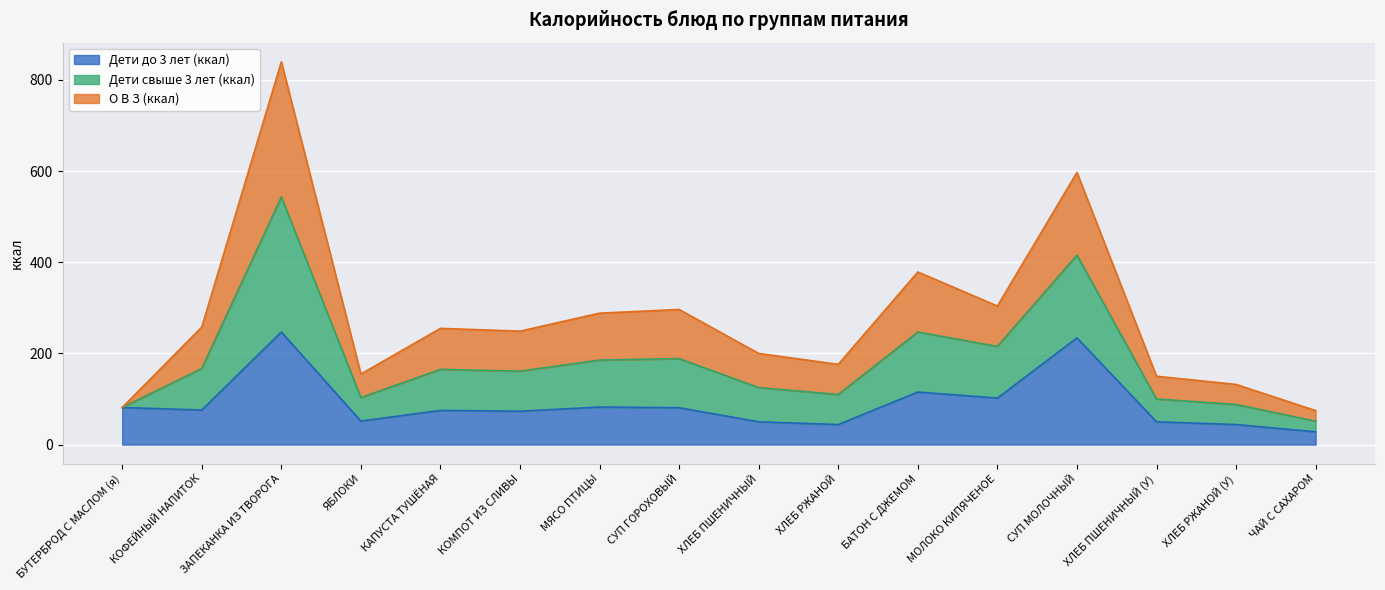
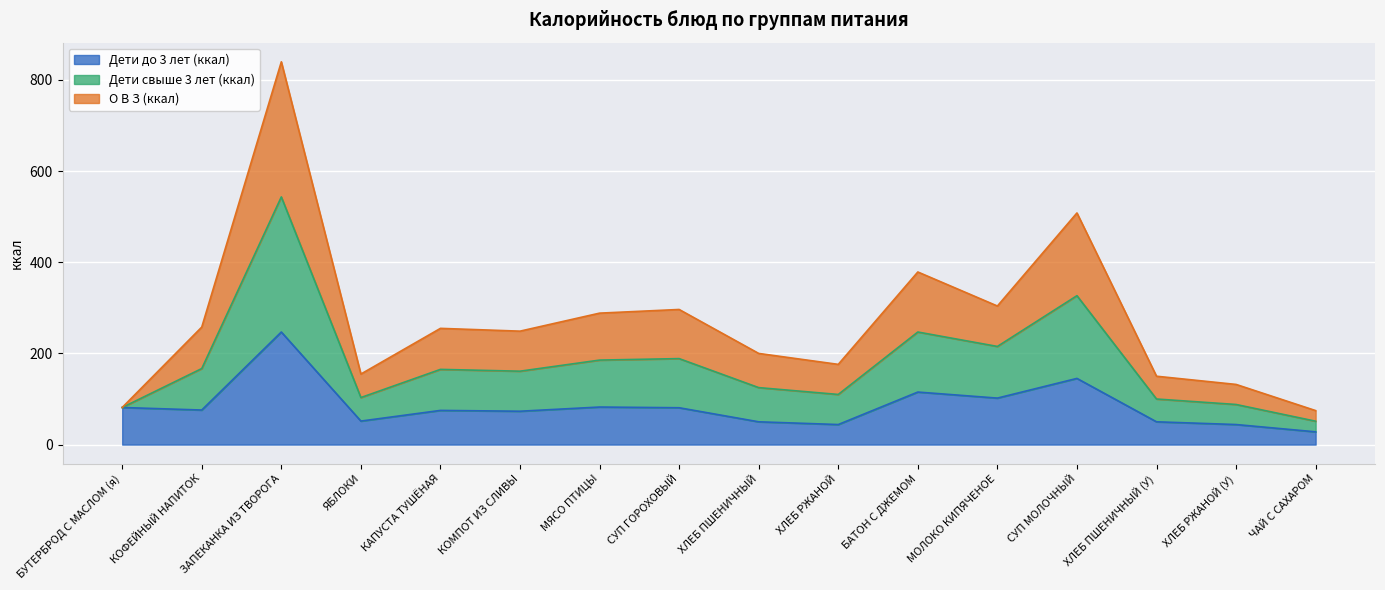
  {
    "Дети до 3 лет (ккал)": {
      "КОФЕЙНЫЙ НАПИТОК": 80,
      "ЗАПЕКАНКА ИЗ ТВОРОГА": 250,
      "ЯБЛОКИ": 50,
      "КАПУСТА ТУШЁНАЯ": 80,
      "КОМПОТ ИЗ СЛИВЫ": 70,
      "МЯСО ПТИЦЫ": 80,
      "СУП ГОРОХОВЫЙ": 80,
      "ХЛЕБ ПШЕНИЧНЫЙ": 50,
      "ХЛЕБ РЖАНОЙ": 40,
      "БАТОН С ДЖЕМОМ": 120,
      "МОЛОКО КИПЯЧЕНОЕ": 100,
-     "СУП МОЛОЧНЫЙ": 230,
+     "СУП МОЛОЧНЫЙ": 150,
      "ХЛЕБ ПШЕНИЧНЫЙ (У)": 50,
      "ХЛЕБ РЖАНОЙ (У)": 40,
      "ЧАЙ С САХАРОМ": 30
    },
    "Дети свыше 3 лет (ккал)": {
      "КОФЕЙНЫЙ НАПИТОК": 90,
      "ЗАПЕКАНКА ИЗ ТВОРОГА": 300,
      "ЯБЛОКИ": 50,
      "КАПУСТА ТУШЁНАЯ": 90,
      "КОМПОТ ИЗ СЛИВЫ": 90,
      "МЯСО ПТИЦЫ": 100,
      "СУП ГОРОХОВЫЙ": 110,
      "ХЛЕБ ПШЕНИЧНЫЙ": 80,
      "ХЛЕБ РЖАНОЙ": 70,
      "БАТОН С ДЖЕМОМ": 130,
      "МОЛОКО КИПЯЧЕНОЕ": 110,
      "СУП МОЛОЧНЫЙ": 180,
      "ХЛЕБ ПШЕНИЧНЫЙ (У)": 50,
      "ХЛЕБ РЖАНОЙ (У)": 40,
      "ЧАЙ С САХАРОМ": 20
    },
    "О В З (ккал)": {
      "КОФЕЙНЫЙ НАПИТОК": 90,
      "ЗАПЕКАНКА ИЗ ТВОРОГА": 300,
      "ЯБЛОКИ": 50,
      "КАПУСТА ТУШЁНАЯ": 90,
      "КОМПОТ ИЗ СЛИВЫ": 90,
      "МЯСО ПТИЦЫ": 100,
      "СУП ГОРОХОВЫЙ": 110,
      "ХЛЕБ ПШЕНИЧНЫЙ": 80,
      "ХЛЕБ РЖАНОЙ": 70,
      "БАТОН С ДЖЕМОМ": 130,
      "МОЛОКО КИПЯЧЕНОЕ": 90,
      "СУП МОЛОЧНЫЙ": 180,
      "ХЛЕБ ПШЕНИЧНЫЙ (У)": 50,
      "ХЛЕБ РЖАНОЙ (У)": 40,
      "ЧАЙ С САХАРОМ": 20
    }
  }
